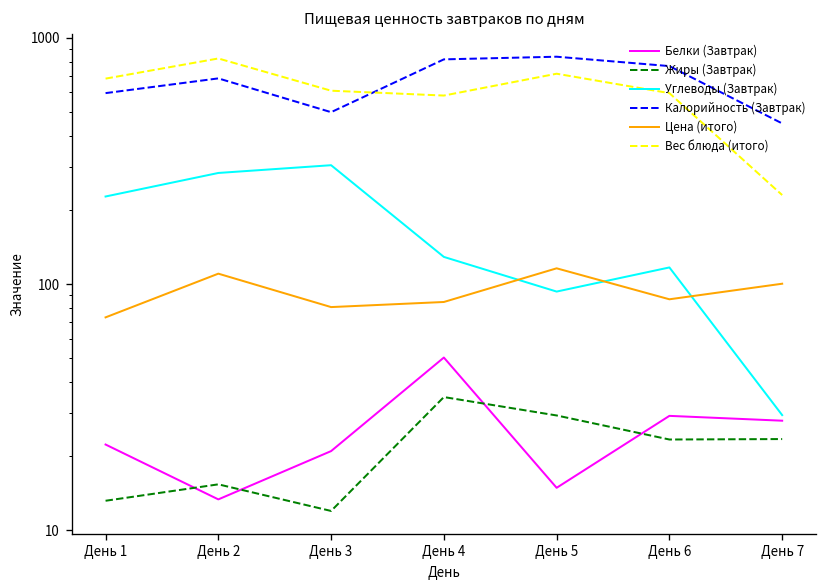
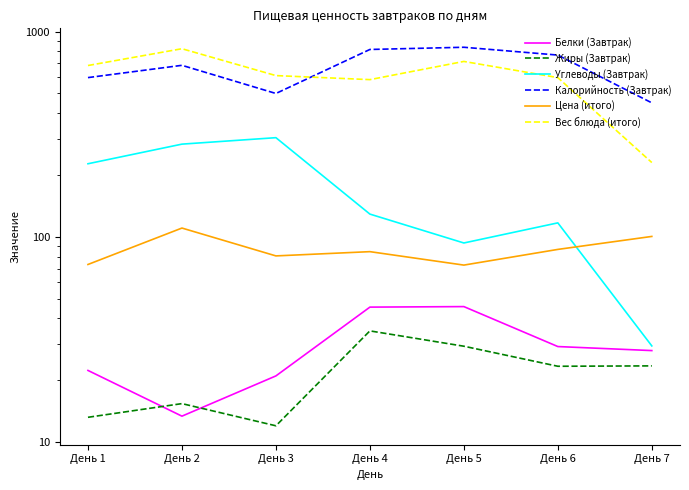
  {
    "Белки (Завтрак)": {
      "День 1": 22,
      "День 2": 13,
      "День 3": 21,
-     "День 4": 50,
-     "День 5": 15,
+     "День 4": 45,
+     "День 5": 46,
      "День 6": 29,
      "День 7": 28
    },
    "Жиры (Завтрак)": {
      "День 1": 13,
      "День 2": 15,
      "День 3": 12,
      "День 4": 35,
      "День 5": 29,
      "День 6": 23,
      "День 7": 24
    },
    "Углеводы (Завтрак)": {
      "День 1": 230,
      "День 2": 280,
      "День 3": 300,
      "День 4": 130,
      "День 5": 90,
      "День 6": 120,
      "День 7": 29
    },
    "Калорийность (Завтрак)": {
      "День 1": 600,
      "День 2": 680,
      "День 3": 500,
      "День 4": 820,
      "День 5": 840,
      "День 6": 770,
      "День 7": 450
    },
    "Цена (итого)": {
      "День 1": 73,
      "День 2": 110,
      "День 3": 81,
      "День 4": 85,
-     "День 5": 120,
+     "День 5": 73,
      "День 6": 87,
      "День 7": 100
    },
    "Вес блюда (итого)": {
      "День 1": 680,
      "День 2": 820,
      "День 3": 610,
      "День 4": 580,
      "День 5": 720,
      "День 6": 600,
      "День 7": 230
    }
  }
